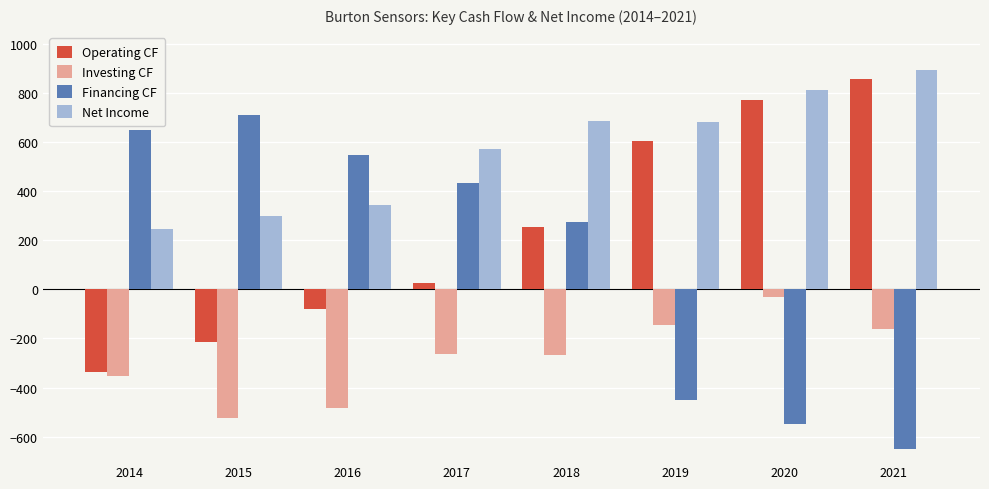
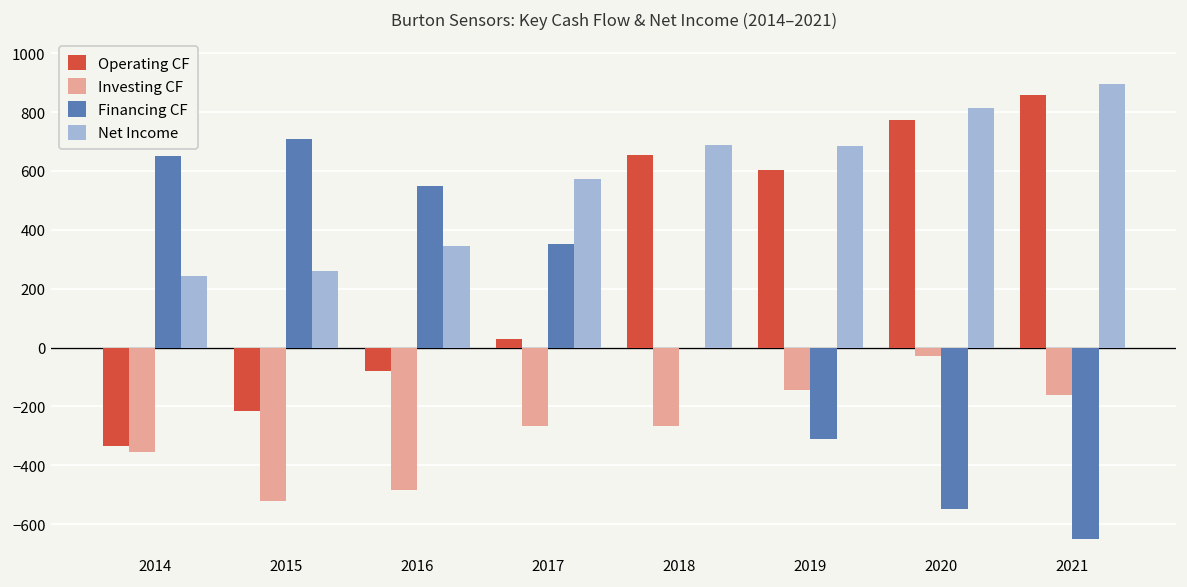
  {
    "Operating CF": {
      "2014": -340,
      "2015": -220,
      "2016": -80,
      "2017": 30,
-     "2018": 260,
+     "2018": 660,
      "2019": 600,
      "2020": 770,
      "2021": 860
    },
    "Investing CF": {
      "2014": -350,
      "2015": -520,
      "2016": -480,
      "2017": -270,
      "2018": -270,
      "2019": -140,
      "2020": -30,
      "2021": -160
    },
    "Financing CF": {
      "2014": 650,
      "2015": 710,
      "2016": 550,
-     "2017": 430,
-     "2018": 270,
-     "2019": -450,
+     "2017": 350,
+     "2018": 0,
+     "2019": -310,
      "2020": -550,
      "2021": -650
    },
    "Net Income": {
      "2014": 240,
-     "2015": 300,
+     "2015": 260,
      "2016": 350,
      "2017": 570,
      "2018": 690,
      "2019": 680,
      "2020": 810,
      "2021": 900
    }
  }
